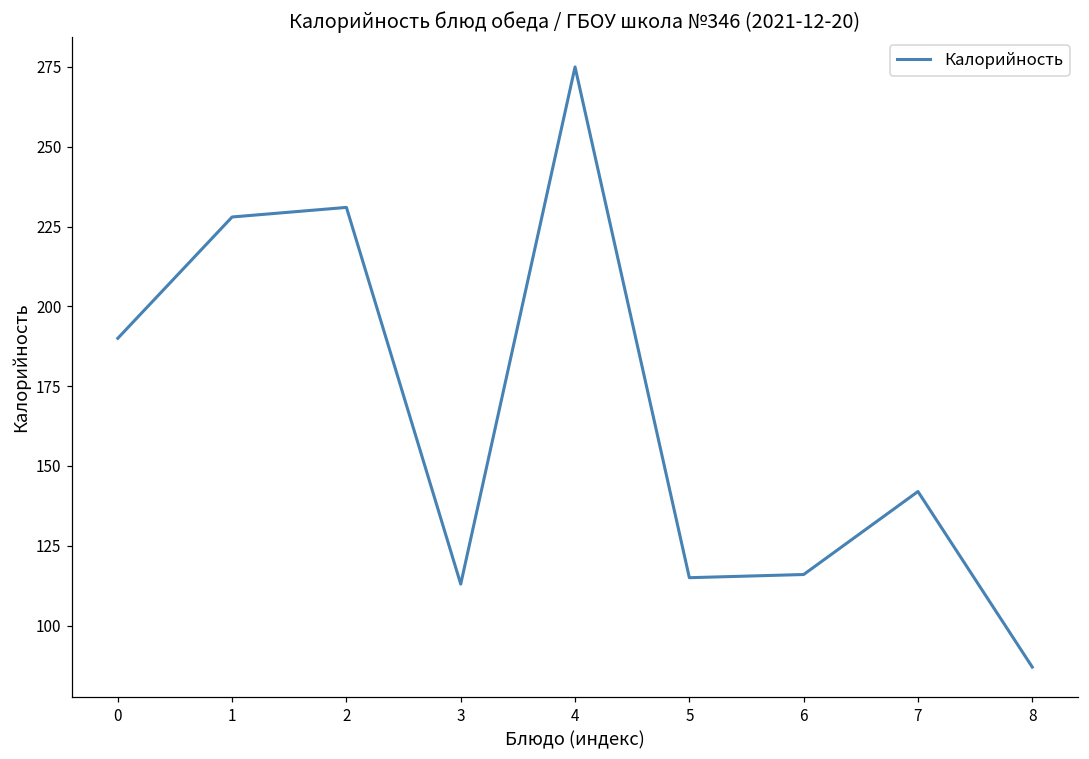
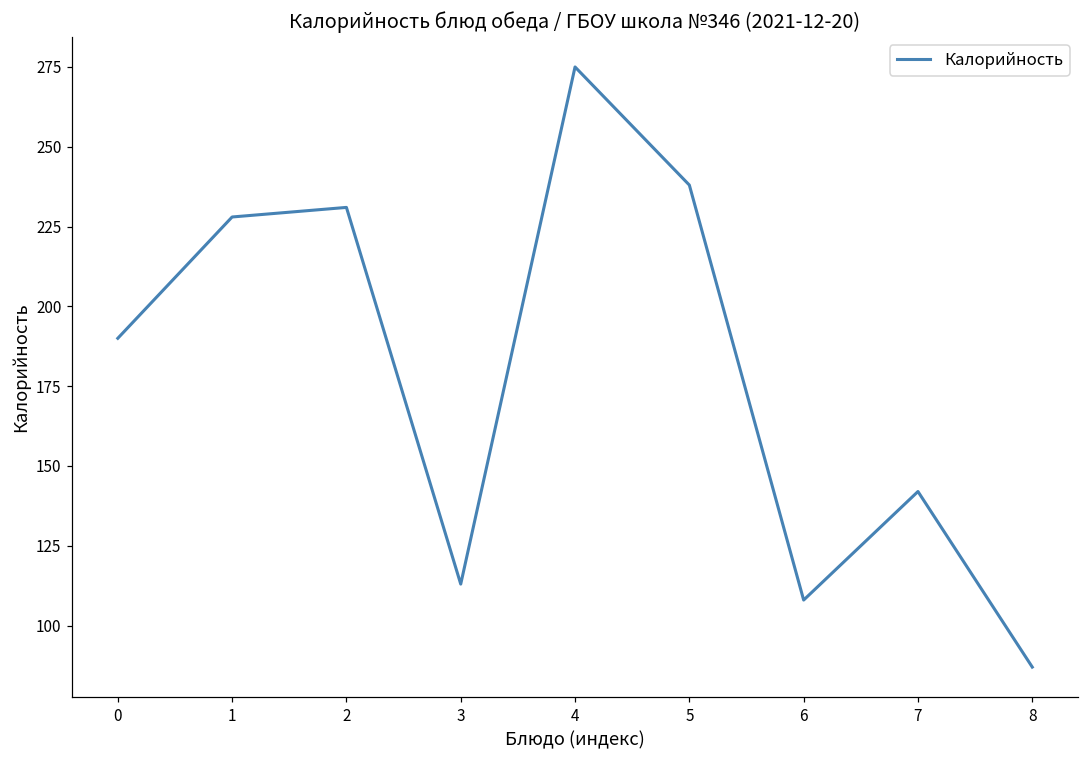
  {
    "0": 190,
    "1": 228,
    "2": 231,
    "3": 113,
    "4": 275,
-   "5": 115,
-   "6": 116,
+   "5": 238,
+   "6": 108,
    "7": 142,
    "8": 87
  }
